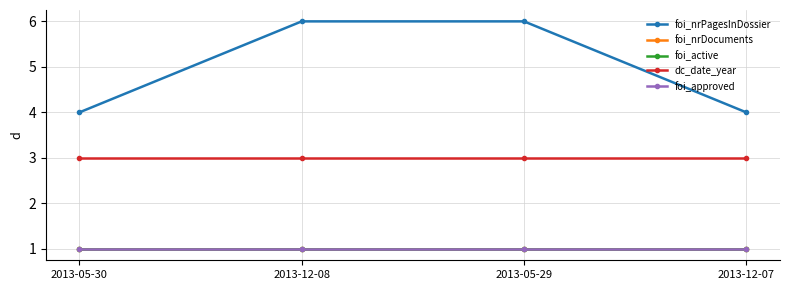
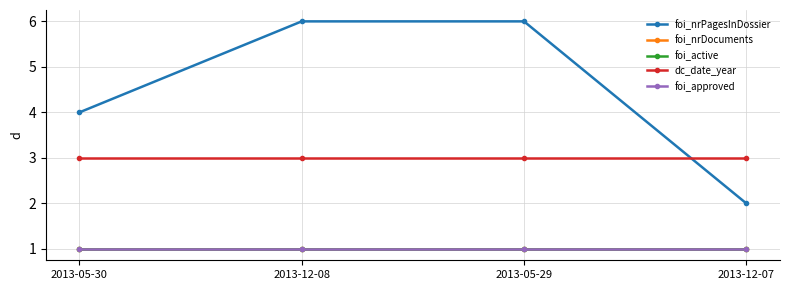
  {
    "foi_nrPagesInDossier": {
      "2013-05-30": 4,
      "2013-12-08": 6,
      "2013-05-29": 6,
-     "2013-12-07": 4
+     "2013-12-07": 2
    },
    "foi_approved": {
      "2013-05-30": 1,
      "2013-12-08": 1,
      "2013-05-29": 1,
      "2013-12-07": 1
    },
    "dc_date_year": {
      "2013-05-30": 3,
      "2013-12-08": 3,
      "2013-05-29": 3,
      "2013-12-07": 3
    }
  }
